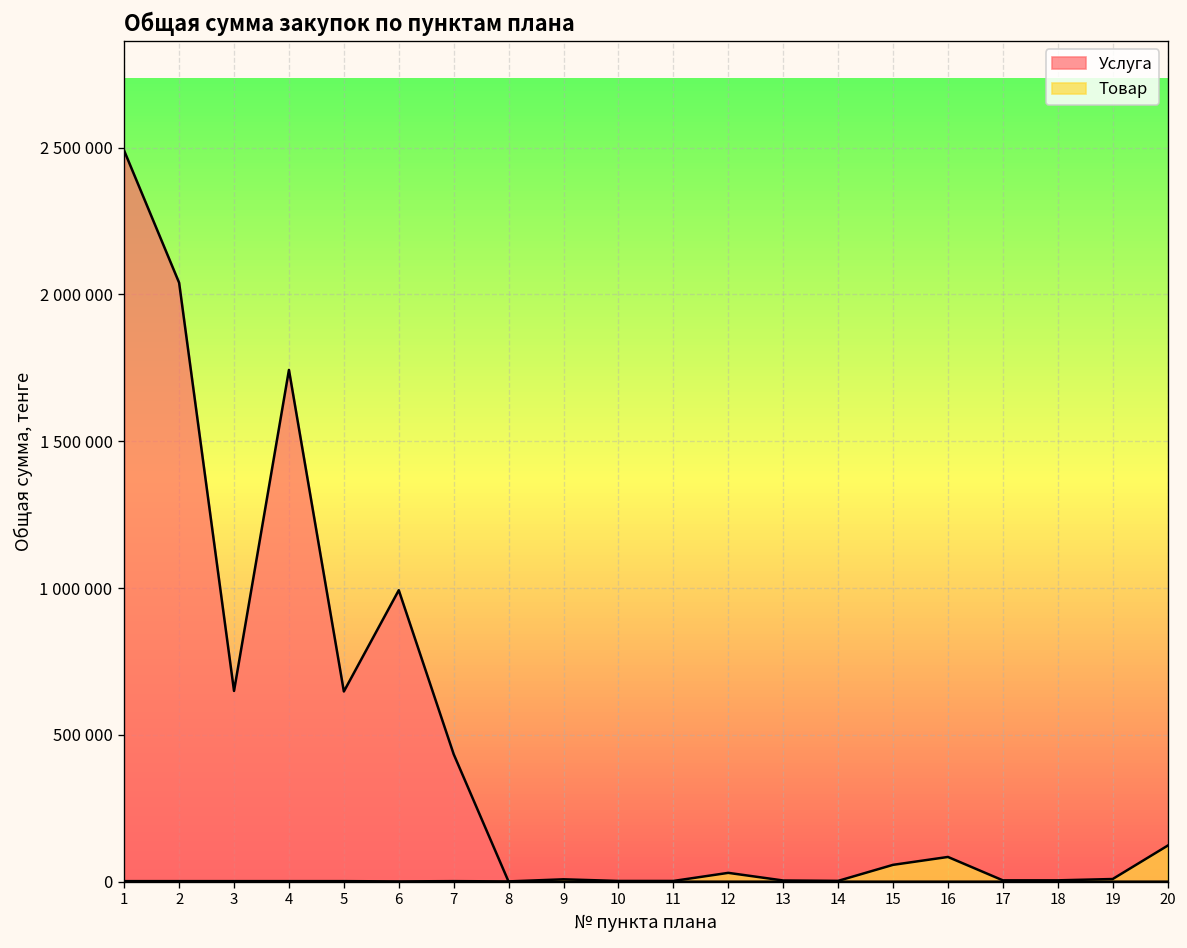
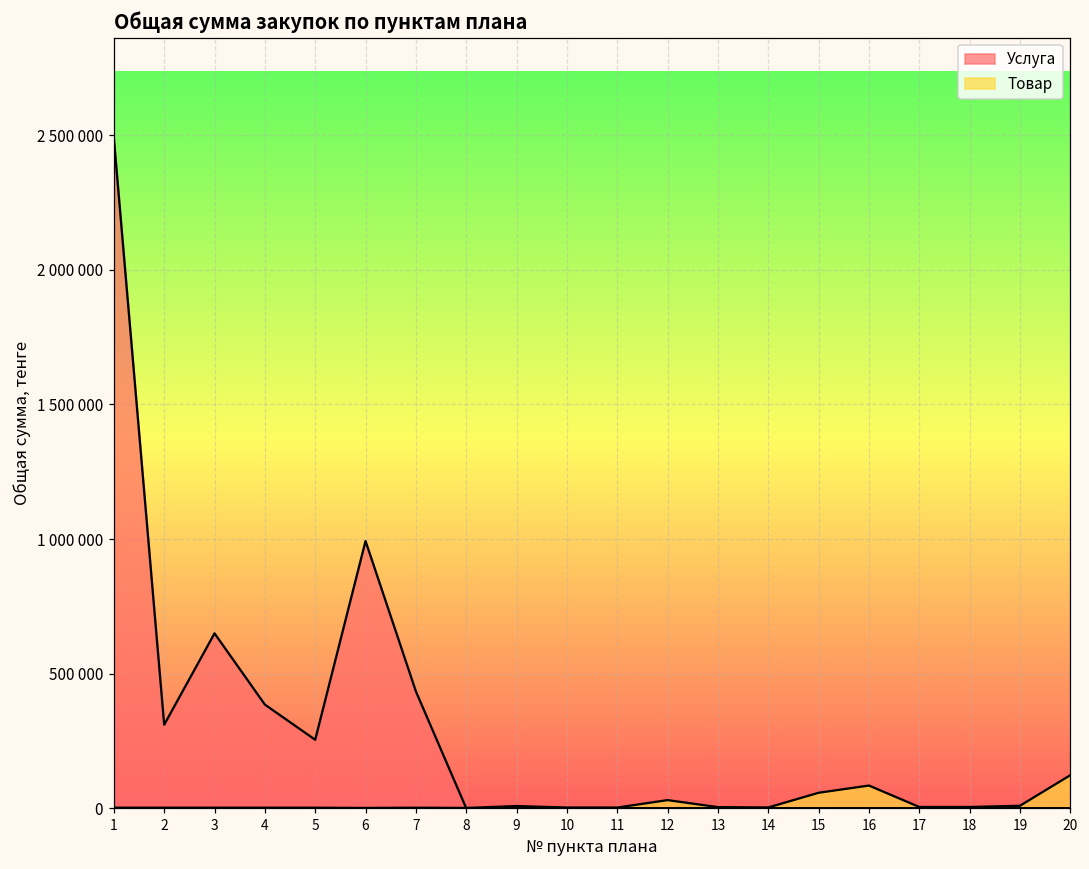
  {
    "Услуга": {
      "1": 2490000,
-     "2": 2040000,
+     "2": 310000,
      "3": 650000,
-     "4": 1740000,
-     "5": 650000,
+     "4": 380000,
+     "5": 250000,
      "6": 990000,
      "7": 430000,
      "12": 0,
      "15": 0,
      "16": 0,
      "20": 0
    },
    "Товар": {
      "1": 0,
      "2": 0,
      "3": 0,
      "4": 0,
      "5": 0,
      "6": 0,
      "7": 0,
      "12": 30000,
      "15": 60000,
      "16": 80000,
      "20": 120000
    }
  }
